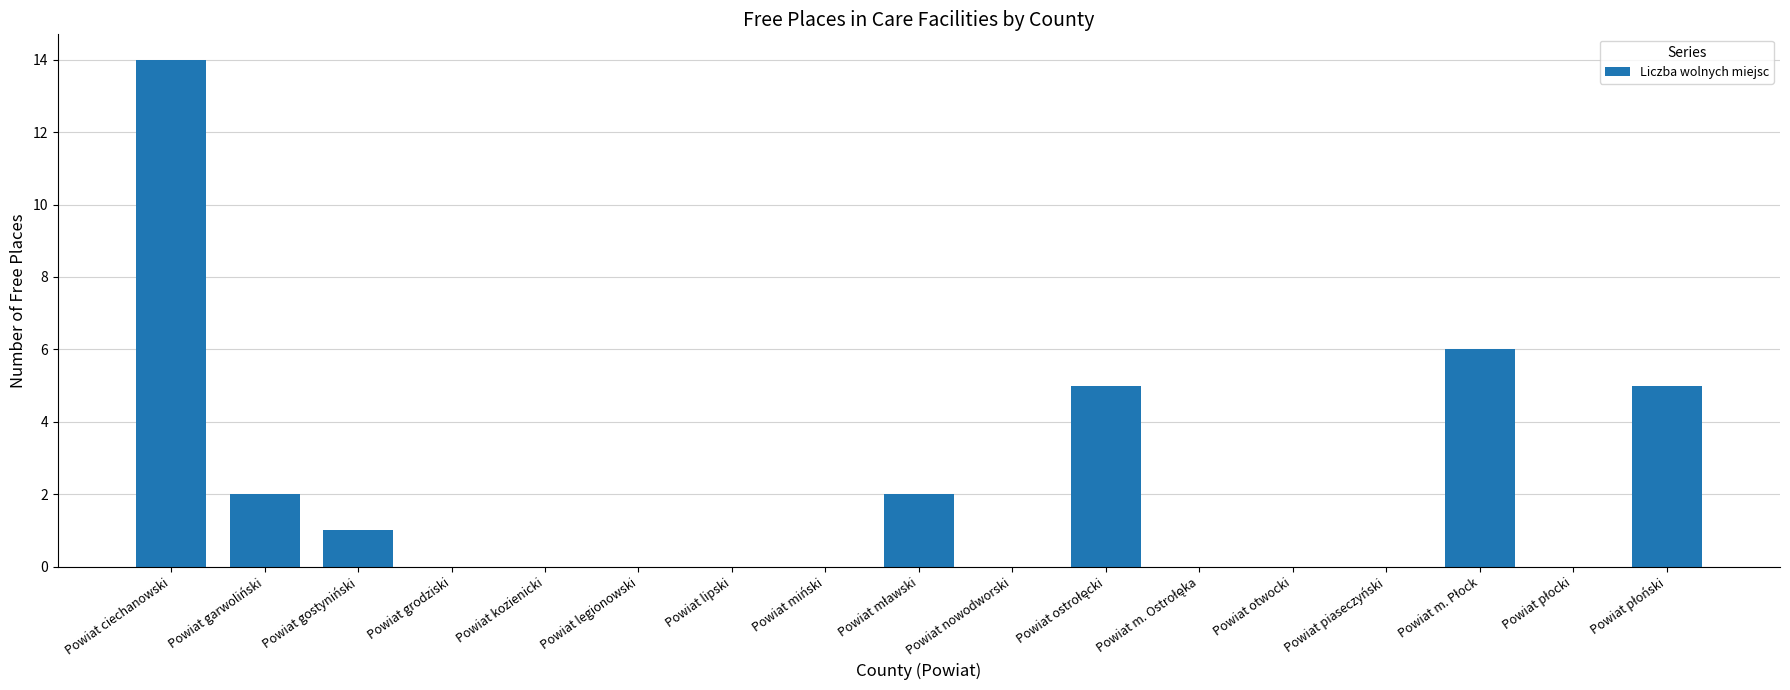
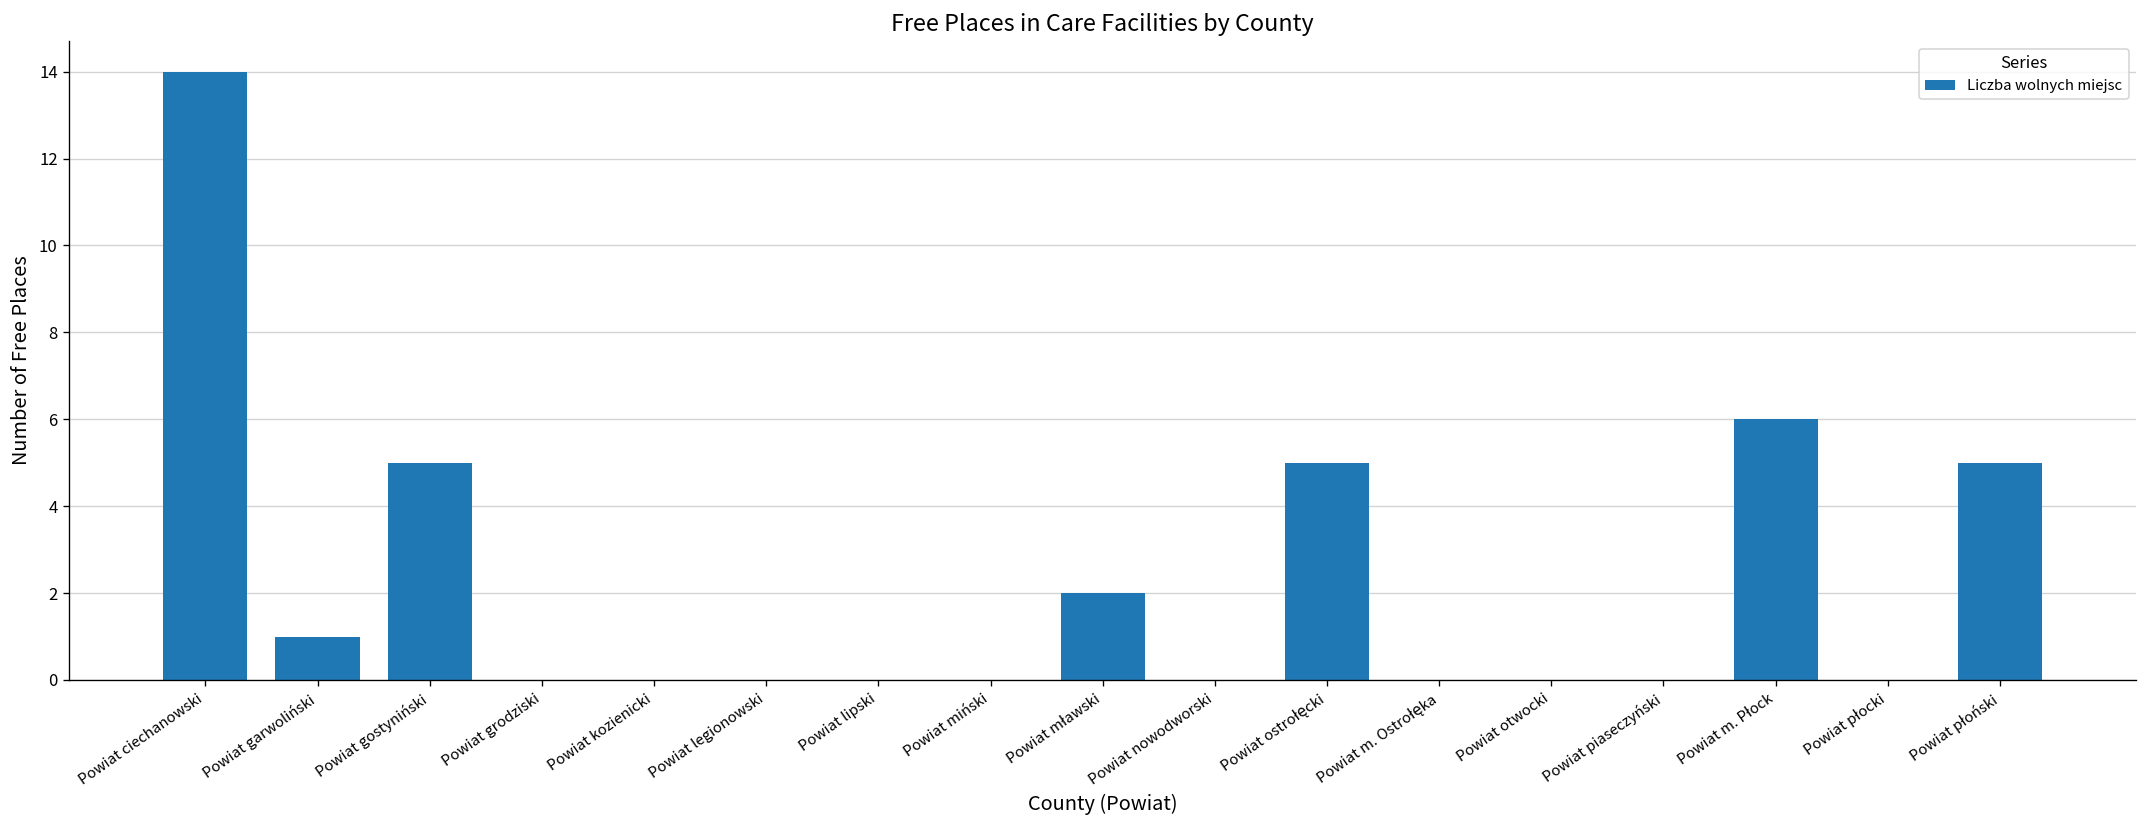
  {
    "Powiat ciechanowski": 14,
-   "Powiat garwoliński": 2,
-   "Powiat gostyniński": 1,
+   "Powiat garwoliński": 1,
+   "Powiat gostyniński": 5,
    "Powiat grodziski": 0,
    "Powiat kozienicki": 0,
    "Powiat legionowski": 0,
    "Powiat lipski": 0,
    "Powiat miński": 0,
    "Powiat mławski": 2,
    "Powiat nowodworski": 0,
    "Powiat ostrołęcki": 5,
    "Powiat m. Ostrołęka": 0,
    "Powiat otwocki": 0,
    "Powiat piaseczyński": 0,
    "Powiat m. Płock": 6,
    "Powiat płocki": 0,
    "Powiat płoński": 5
  }
